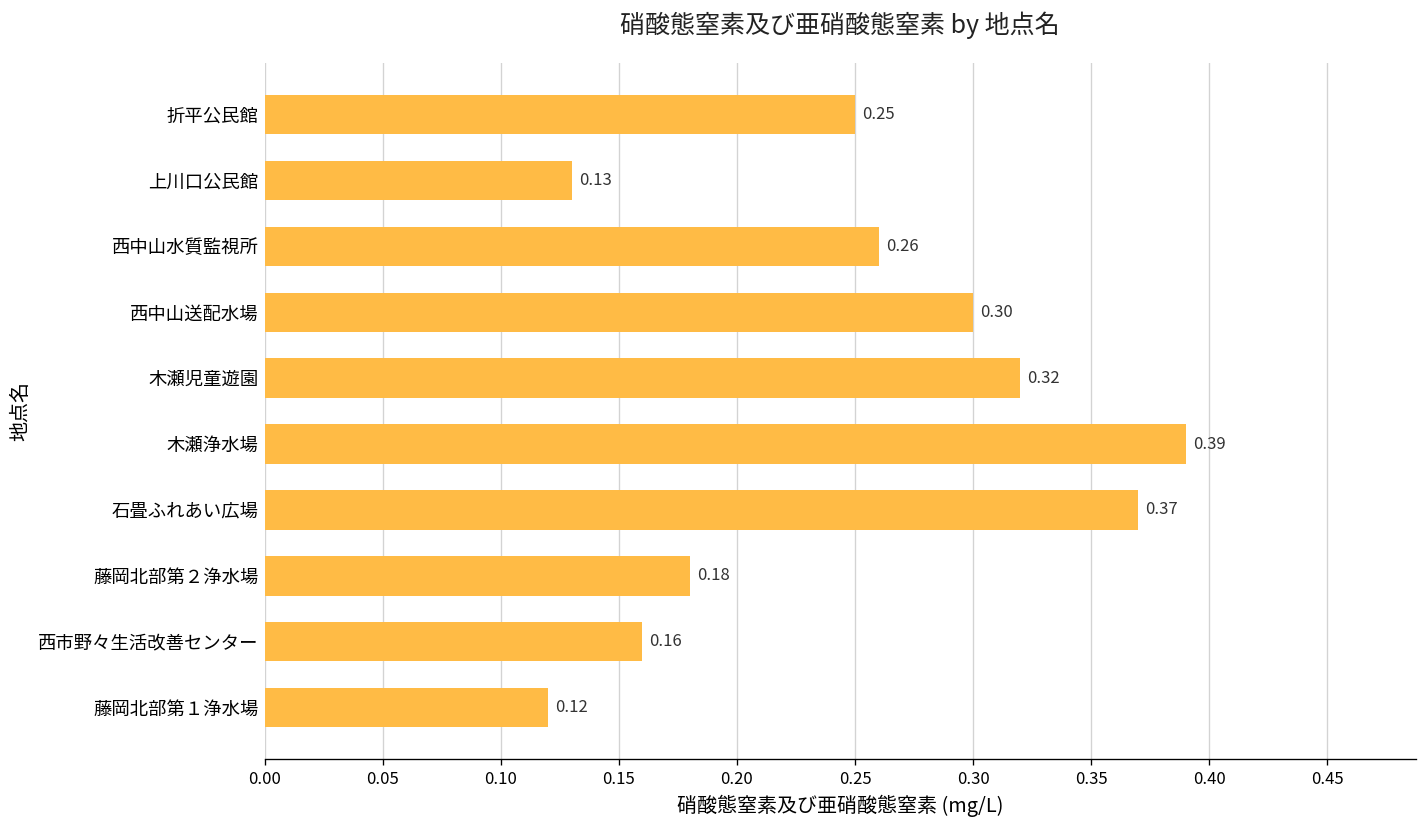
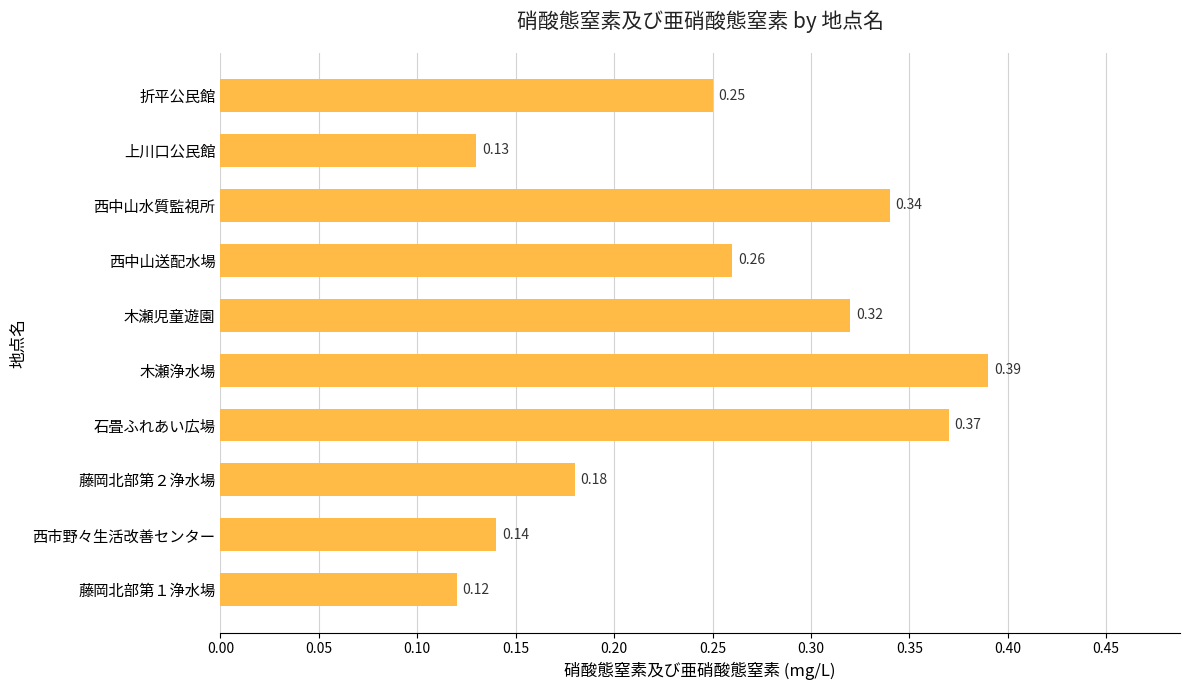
  {
    "折平公民館": 0.25,
    "上川口公民館": 0.13,
-   "西中山水質監視所": 0.26,
-   "西中山送配水場": 0.30,
+   "西中山水質監視所": 0.34,
+   "西中山送配水場": 0.26,
    "木瀬児童遊園": 0.32,
    "木瀬浄水場": 0.39,
    "石畳ふれあい広場": 0.37,
    "藤岡北部第２浄水場": 0.18,
-   "西市野々生活改善センター": 0.16,
+   "西市野々生活改善センター": 0.14,
    "藤岡北部第１浄水場": 0.12
  }
